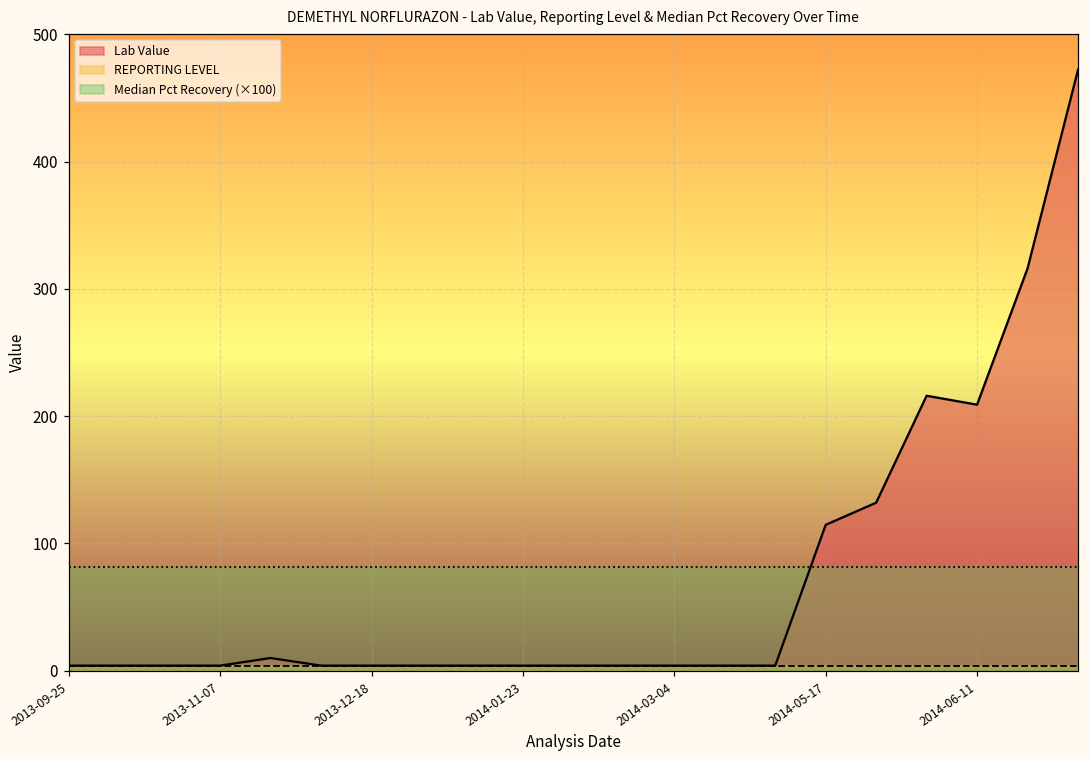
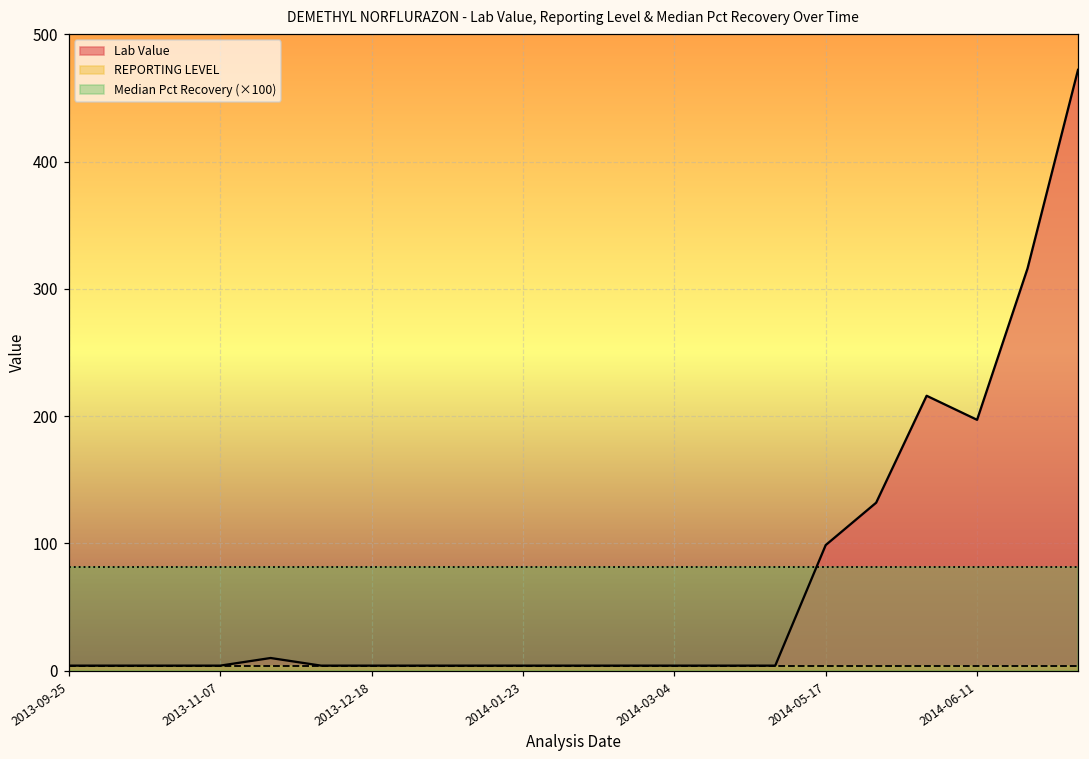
  {
    "Lab Value": {
-     "2014-05-17": 115,
-     "2014-06-11": 209
+     "2014-05-17": 99,
+     "2014-06-11": 197
    },
    "REPORTING LEVEL": {
      "2014-05-17": 4,
      "2014-06-11": 4
    },
    "Median Pct Recovery (×100)": {
      "2013-09-25": 81,
      "2013-11-07": 81,
      "2013-12-18": 81,
      "2014-01-23": 81,
      "2014-03-04": 81,
      "2014-05-17": 81,
      "2014-06-11": 81
    }
  }
